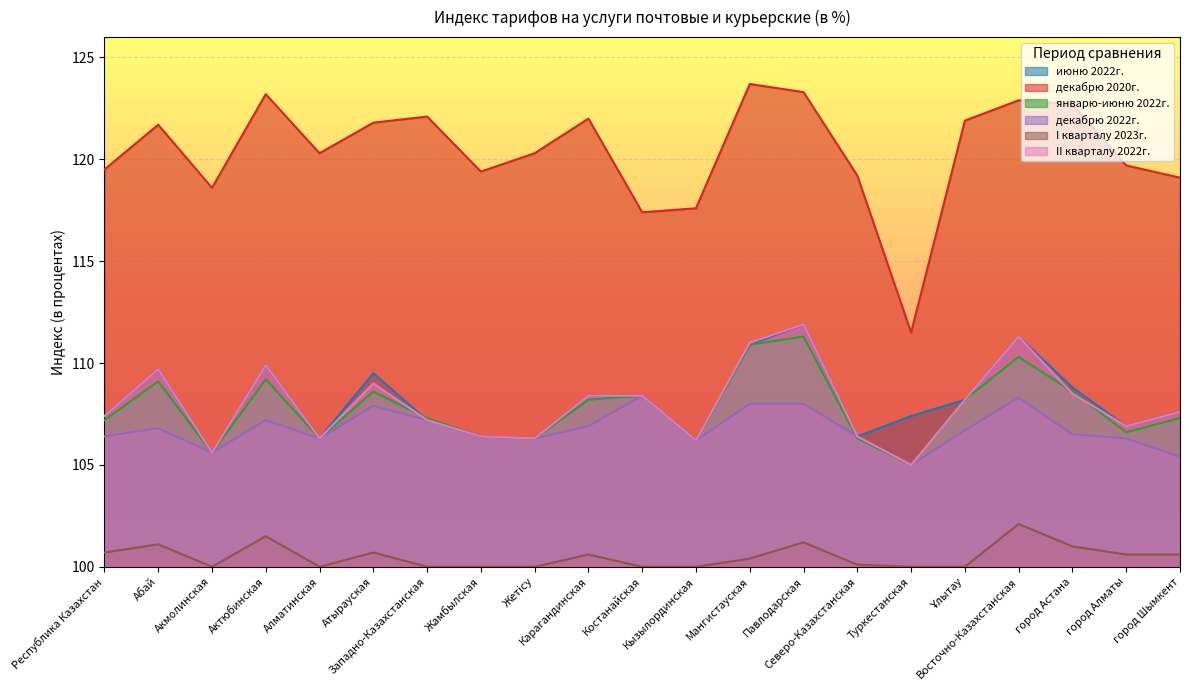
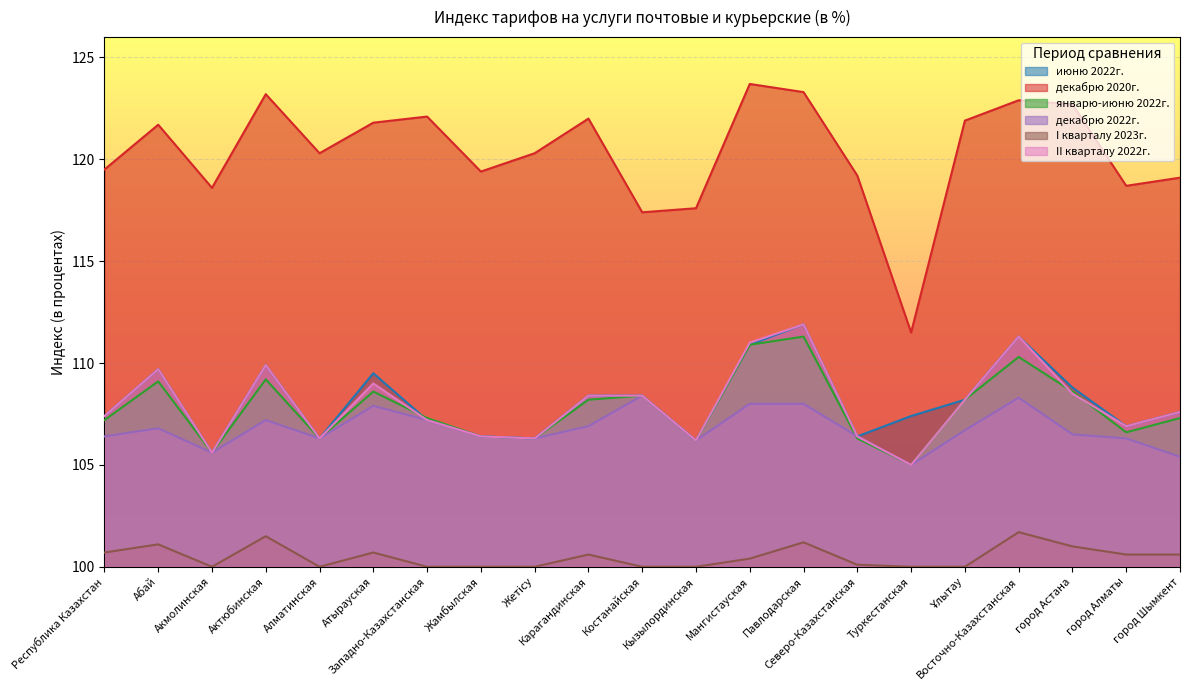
  {
    "июню 2022г.": {
      "Атырауская": 109.5,
      "Туркестанская": 107.4,
      "город Астана": 108.8
    },
    "декабрю 2020г.": {
      "Республика Казахстан": 119.5,
      "Абай": 121.7,
      "Акмолинская": 118.6,
      "Актюбинская": 123.2,
      "Алматинская": 120.3,
      "Атырауская": 121.8,
      "Западно-Казахстанская": 122.1,
      "Жамбылская": 119.4,
      "Жетісу": 120.3,
      "Карагандинская": 122.0,
      "Костанайская": 117.4,
      "Кызылординская": 117.6,
      "Мангистауская": 123.7,
      "Павлодарская": 123.3,
      "Северо-Казахстанская": 119.2,
      "Туркестанская": 111.5,
      "Ұлытау": 121.9,
      "Восточно-Казахстанская": 122.9,
-     "город Алматы": 119.7,
+     "город Алматы": 118.7,
      "город Шымкент": 119.1
    },
    "январю-июню 2022г.": {
      "Республика Казахстан": 107.2,
      "Абай": 109.1,
      "Актюбинская": 109.2,
      "Атырауская": 108.6,
      "Карагандинская": 108.2,
      "Павлодарская": 111.3,
      "Восточно-Казахстанская": 110.3,
      "город Алматы": 106.6,
      "город Шымкент": 107.3
    },
    "декабрю 2022г.": {
      "Республика Казахстан": 106.4,
      "Абай": 106.8,
      "Актюбинская": 107.2,
      "Атырауская": 107.9,
      "Карагандинская": 106.9,
      "Мангистауская": 108.0,
      "Павлодарская": 108.0,
      "Ұлытау": 106.7,
      "Восточно-Казахстанская": 108.3,
      "город Астана": 106.5,
      "город Алматы": 106.3,
      "город Шымкент": 105.4
    },
    "I кварталу 2023г.": {
      "Республика Казахстан": 100.7,
      "Абай": 101.1,
      "Акмолинская": 100.0,
      "Актюбинская": 101.5,
      "Алматинская": 100.0,
      "Атырауская": 100.7,
      "Западно-Казахстанская": 100.0,
      "Жамбылская": 100.0,
      "Жетісу": 100.0,
      "Карагандинская": 100.6,
      "Костанайская": 100.0,
      "Кызылординская": 100.0,
      "Мангистауская": 100.4,
      "Павлодарская": 101.2,
      "Северо-Казахстанская": 100.1,
      "Туркестанская": 100.0,
      "Ұлытау": 100.0,
-     "Восточно-Казахстанская": 102.1,
+     "Восточно-Казахстанская": 101.7,
      "город Астана": 101.0,
      "город Алматы": 100.6,
      "город Шымкент": 100.6
    },
    "II кварталу 2022г.": {
      "Атырауская": 109.0
    }
  }
